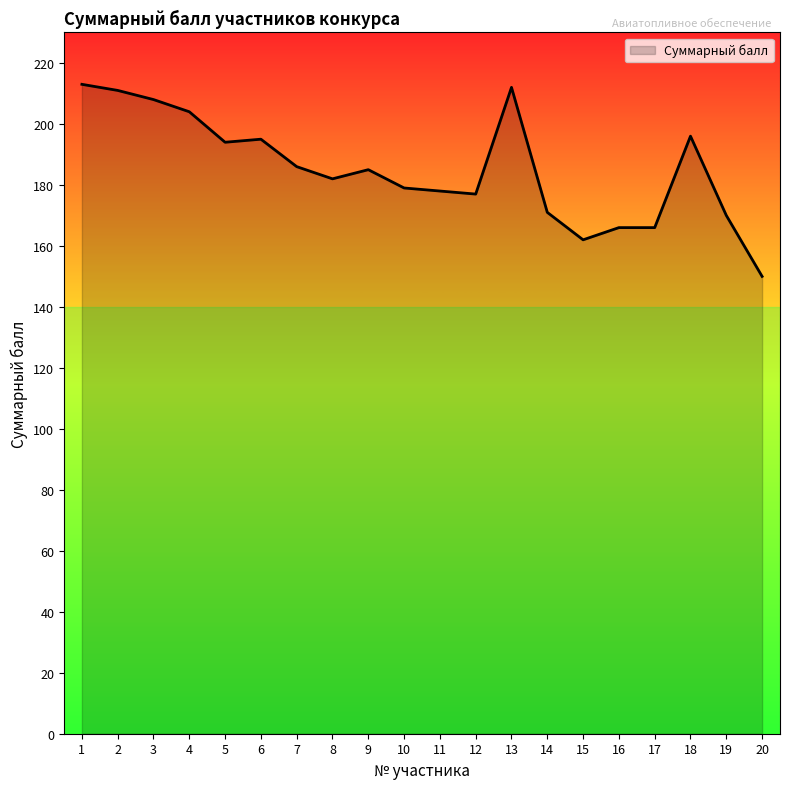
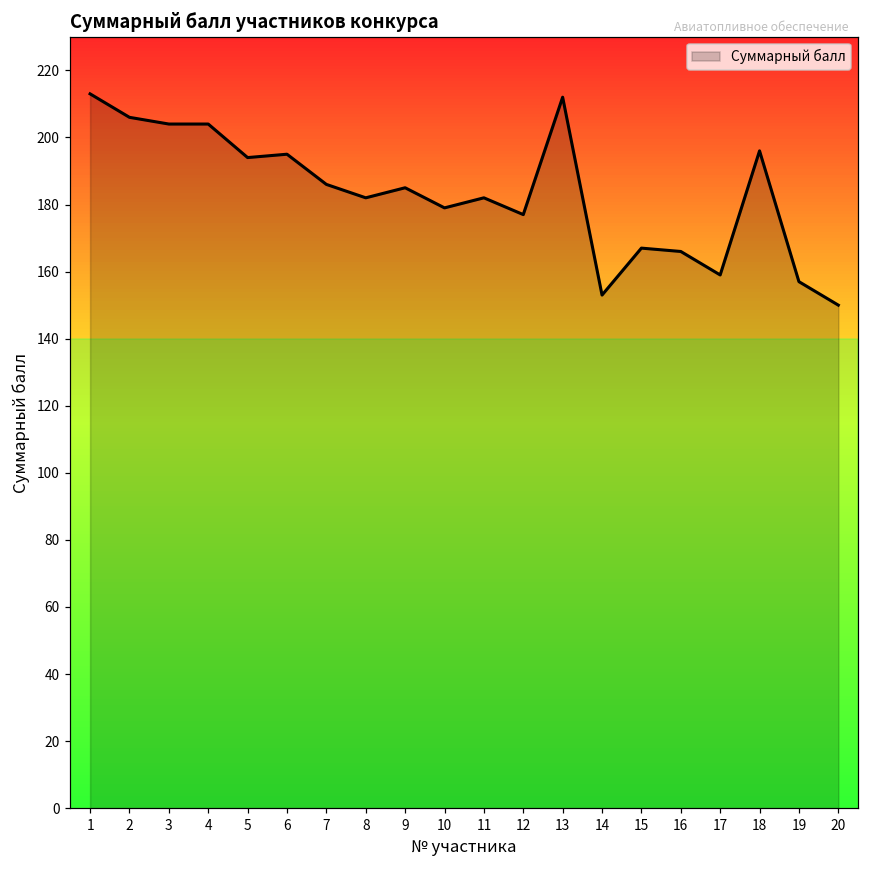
  {
    "1": 213,
-   "2": 211,
-   "3": 208,
+   "2": 206,
+   "3": 204,
    "4": 204,
    "5": 194,
    "6": 195,
    "7": 186,
    "8": 182,
    "9": 185,
    "10": 179,
-   "11": 178,
+   "11": 182,
    "12": 177,
    "13": 212,
-   "14": 171,
-   "15": 162,
+   "14": 153,
+   "15": 167,
    "16": 166,
-   "17": 166,
+   "17": 159,
    "18": 196,
-   "19": 170,
+   "19": 157,
    "20": 150
  }
